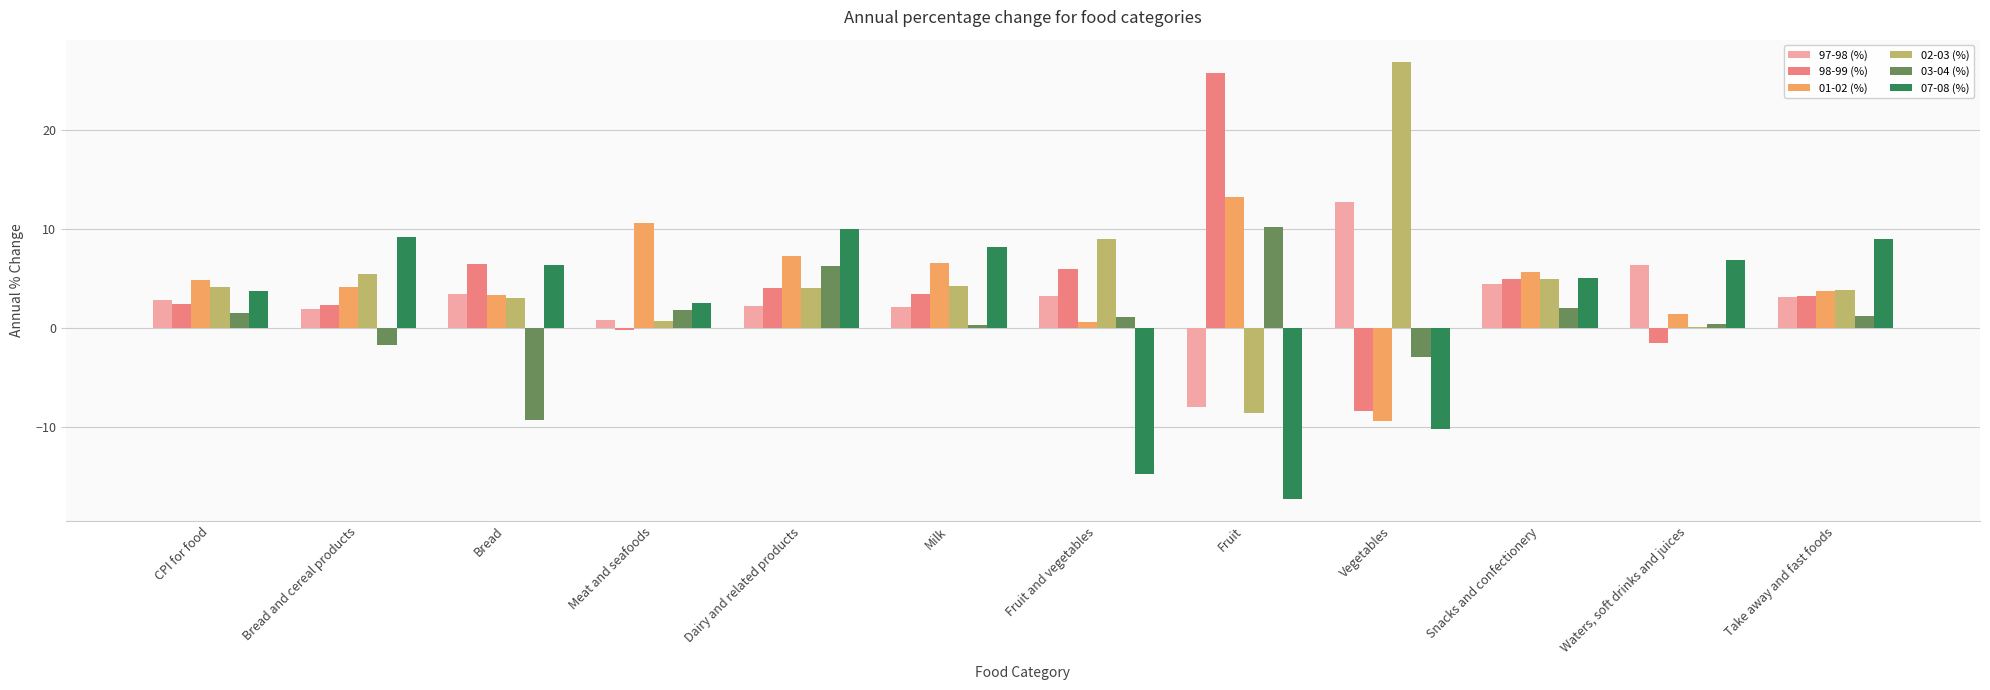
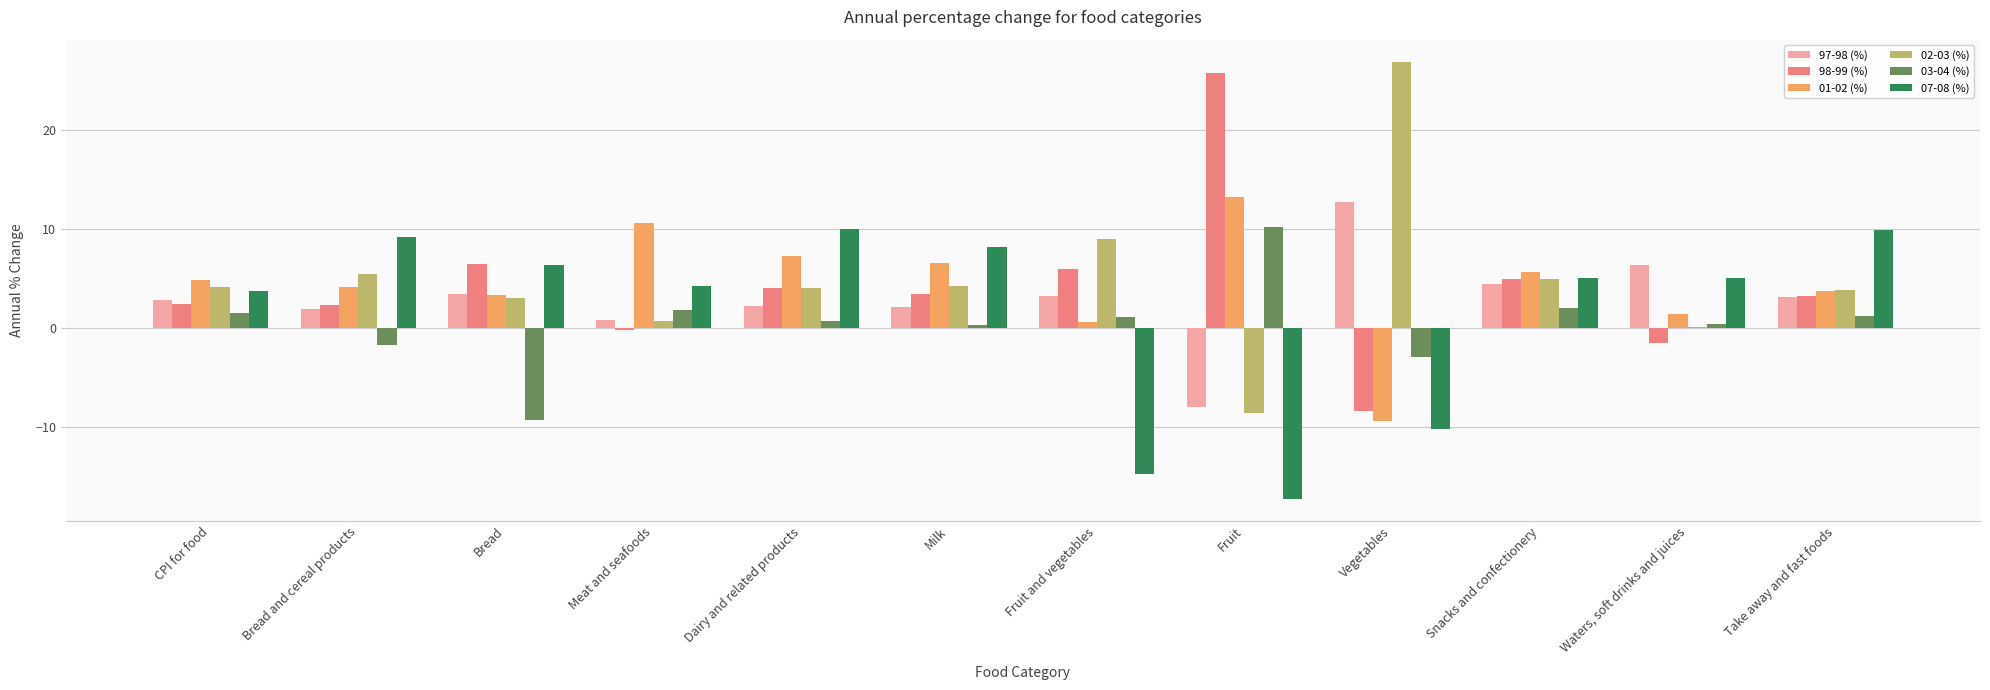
  {
    "03-04 (%)": {
      "CPI for food": 2,
      "Bread and cereal products": -2,
      "Bread": -9,
      "Meat and seafoods": 2,
-     "Dairy and related products": 6,
+     "Dairy and related products": 1,
      "Milk": 0,
      "Fruit and vegetables": 1,
      "Fruit": 10,
      "Vegetables": -3,
      "Snacks and confectionery": 2,
      "Waters, soft drinks and juices": 0,
      "Take away and fast foods": 1
    },
    "07-08 (%)": {
      "CPI for food": 4,
      "Bread and cereal products": 9,
      "Bread": 6,
-     "Meat and seafoods": 3,
+     "Meat and seafoods": 4,
      "Dairy and related products": 10,
      "Milk": 8,
      "Fruit and vegetables": -15,
      "Fruit": -17,
      "Vegetables": -10,
      "Snacks and confectionery": 5,
-     "Waters, soft drinks and juices": 7,
-     "Take away and fast foods": 9
+     "Waters, soft drinks and juices": 5,
+     "Take away and fast foods": 10
    }
  }
